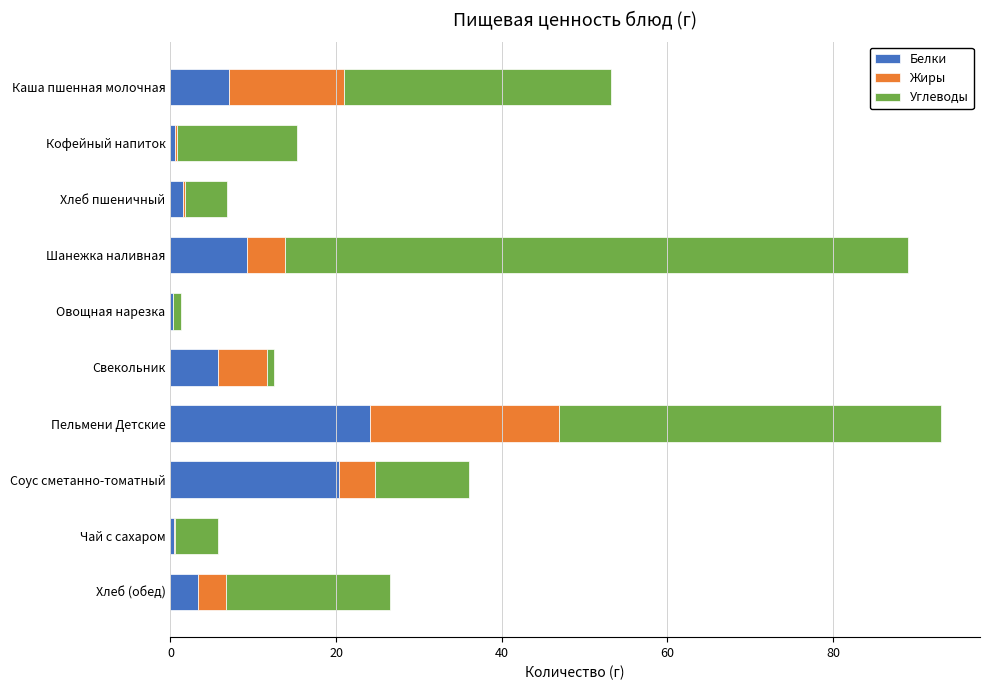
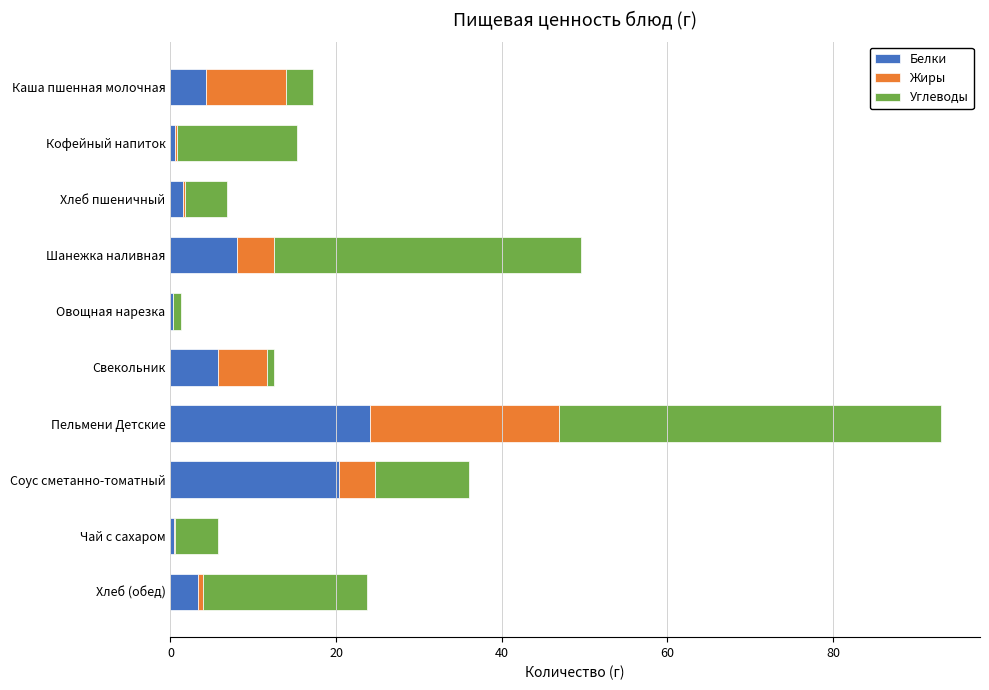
  {
    "Белки": {
-     "Каша пшенная молочная": 7,
+     "Каша пшенная молочная": 4,
      "Кофейный напиток": 1,
      "Хлеб пшеничный": 2,
-     "Шанежка наливная": 9,
+     "Шанежка наливная": 8,
      "Свекольник": 6,
      "Пельмени Детские": 24,
      "Соус сметанно-томатный": 20,
      "Чай с сахаром": 0,
      "Хлеб (обед)": 3
    },
    "Жиры": {
-     "Каша пшенная молочная": 14,
+     "Каша пшенная молочная": 10,
      "Шанежка наливная": 5,
      "Овощная нарезка": 0,
      "Свекольник": 6,
      "Пельмени Детские": 23,
      "Соус сметанно-томатный": 4,
-     "Хлеб (обед)": 3
+     "Хлеб (обед)": 1
    },
    "Углеводы": {
-     "Каша пшенная молочная": 32,
+     "Каша пшенная молочная": 3,
      "Кофейный напиток": 15,
      "Хлеб пшеничный": 5,
-     "Шанежка наливная": 75,
+     "Шанежка наливная": 37,
      "Овощная нарезка": 1,
      "Свекольник": 1,
      "Пельмени Детские": 46,
      "Соус сметанно-томатный": 11,
      "Чай с сахаром": 5,
      "Хлеб (обед)": 20
    }
  }
